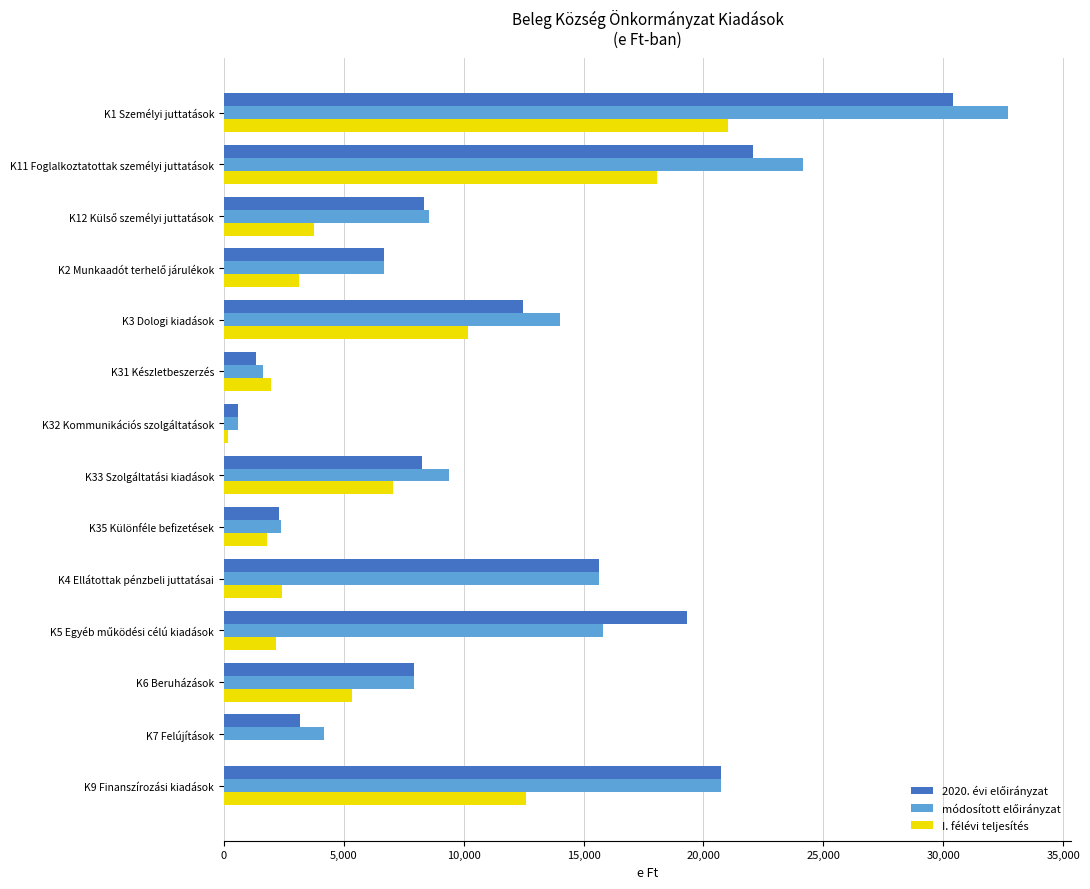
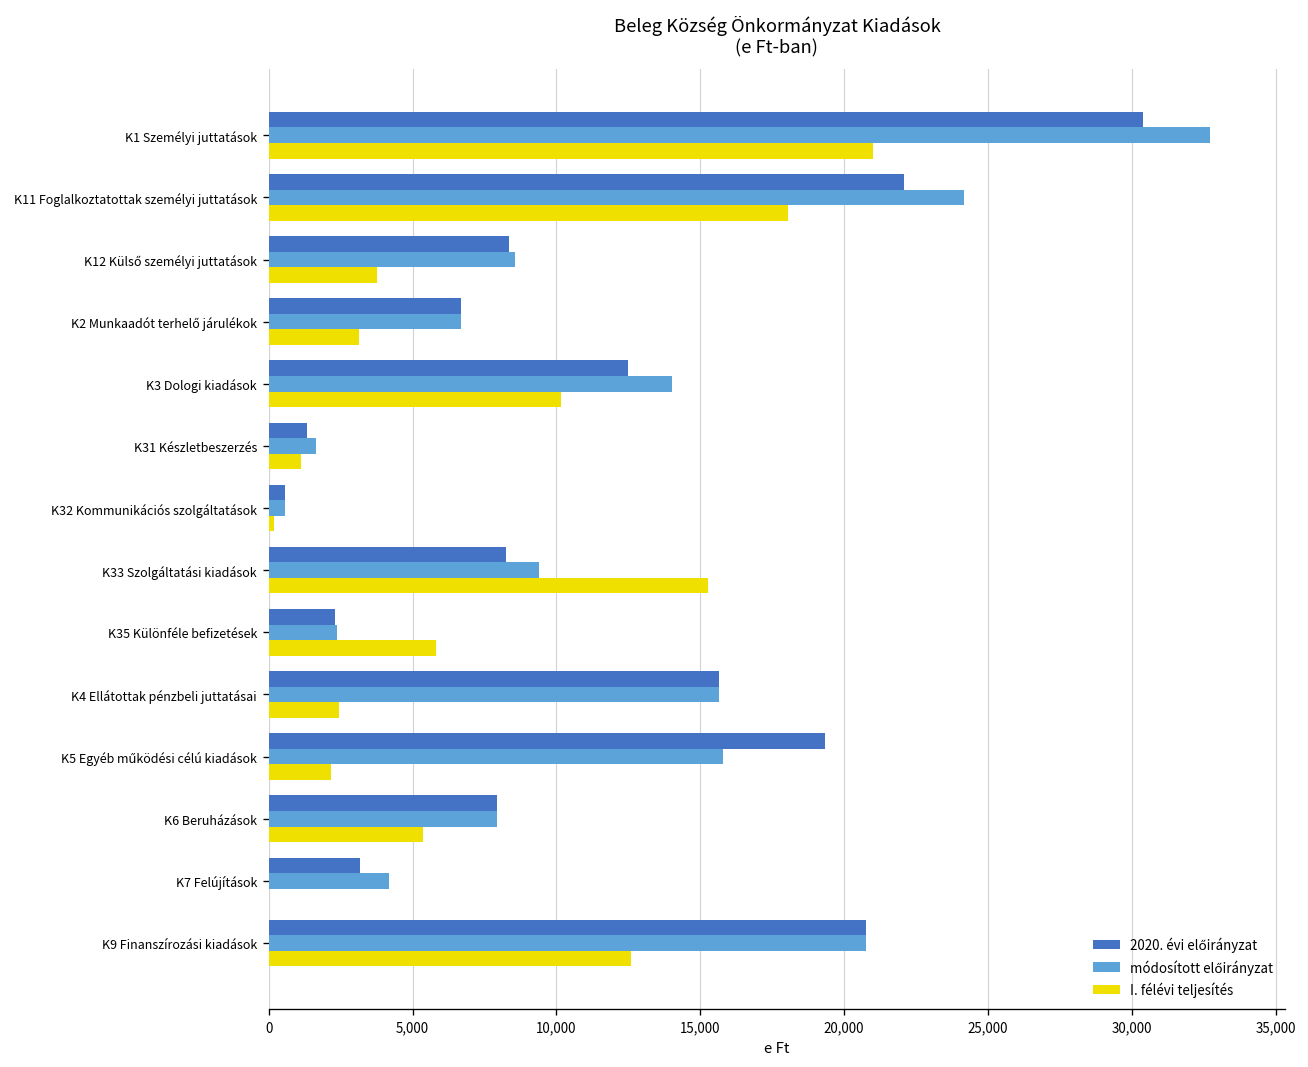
  {
    "I. félévi teljesítés": {
      "K1 Személyi juttatások": "21,000",
      "K11 Foglalkoztatottak személyi juttatások": "18,100",
      "K12 Külső személyi juttatások": "3,800",
      "K2 Munkaadót terhelő járulékok": "3,100",
      "K3 Dologi kiadások": "10,200",
-     "K31 Készletbeszerzés": "2,000",
+     "K31 Készletbeszerzés": "1,100",
      "K32 Kommunikációs szolgáltatások": "200",
-     "K33 Szolgáltatási kiadások": "7,100",
-     "K35 Különféle befizetések": "1,800",
+     "K33 Szolgáltatási kiadások": "15,300",
+     "K35 Különféle befizetések": "5,800",
      "K4 Ellátottak pénzbeli juttatásai": "2,400",
      "K5 Egyéb működési célú kiadások": "2,200",
      "K6 Beruházások": "5,400",
      "K7 Felújítások": "0",
      "K9 Finanszírozási kiadások": "12,600"
    }
  }
